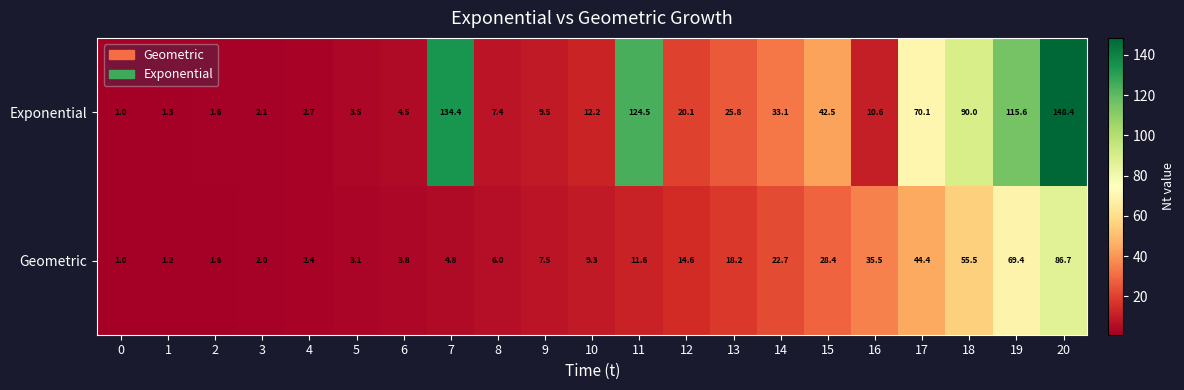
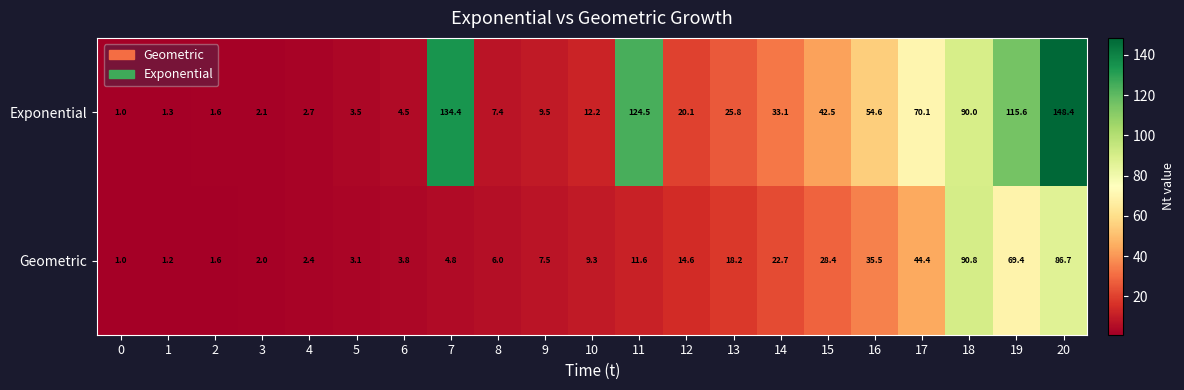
  {
    "Exponential": {
      "0": 1.0,
      "1": 1.3,
      "2": 1.6,
      "3": 2.1,
      "4": 2.7,
      "5": 3.5,
      "6": 4.5,
      "7": 134.4,
      "8": 7.4,
      "9": 9.5,
      "10": 12.2,
      "11": 124.5,
      "12": 20.1,
      "13": 25.8,
      "14": 33.1,
      "15": 42.5,
-     "16": 10.6,
+     "16": 54.6,
      "17": 70.1,
      "18": 90.0,
      "19": 115.6,
      "20": 148.4
    },
    "Geometric": {
      "0": 1.0,
      "1": 1.2,
      "2": 1.6,
      "3": 2.0,
      "4": 2.4,
      "5": 3.1,
      "6": 3.8,
      "7": 4.8,
      "8": 6.0,
      "9": 7.5,
      "10": 9.3,
      "11": 11.6,
      "12": 14.6,
      "13": 18.2,
      "14": 22.7,
      "15": 28.4,
      "16": 35.5,
      "17": 44.4,
-     "18": 55.5,
+     "18": 90.8,
      "19": 69.4,
      "20": 86.7
    }
  }
